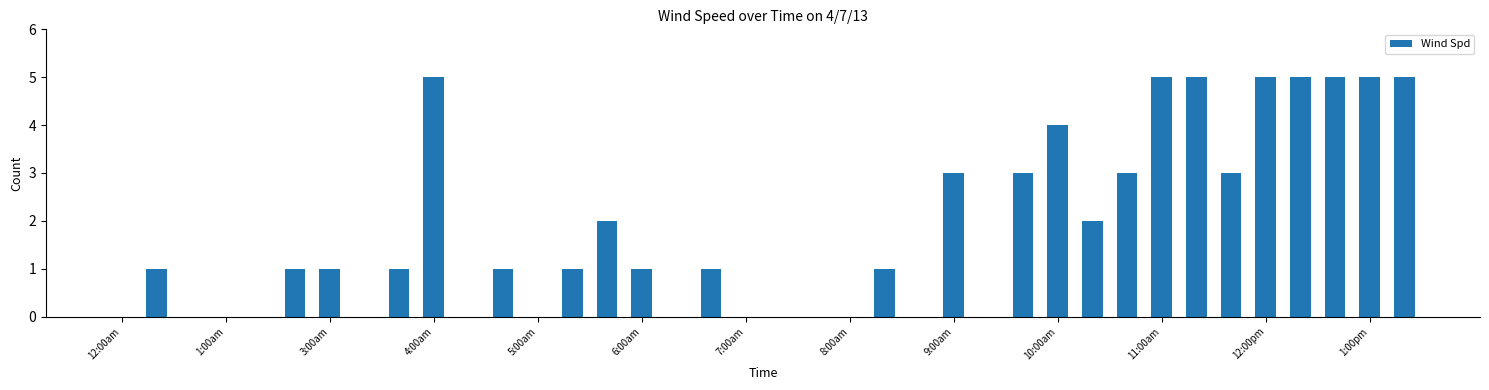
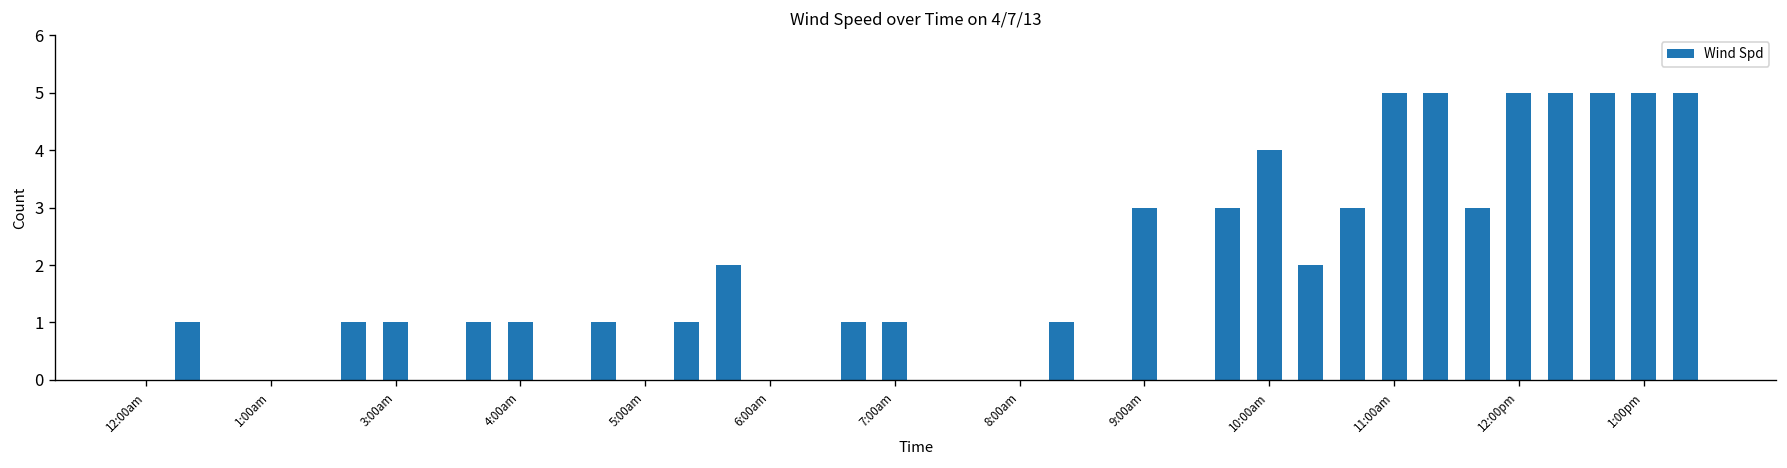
  {
    "12:00am": 0,
    "1:00am": 0,
    "3:00am": 1,
-   "4:00am": 5,
+   "4:00am": 1,
    "5:00am": 0,
-   "6:00am": 1,
-   "7:00am": 0,
+   "6:00am": 0,
+   "7:00am": 1,
    "8:00am": 0,
    "9:00am": 3,
    "10:00am": 4,
    "11:00am": 5,
    "12:00pm": 5,
    "1:00pm": 5
  }
